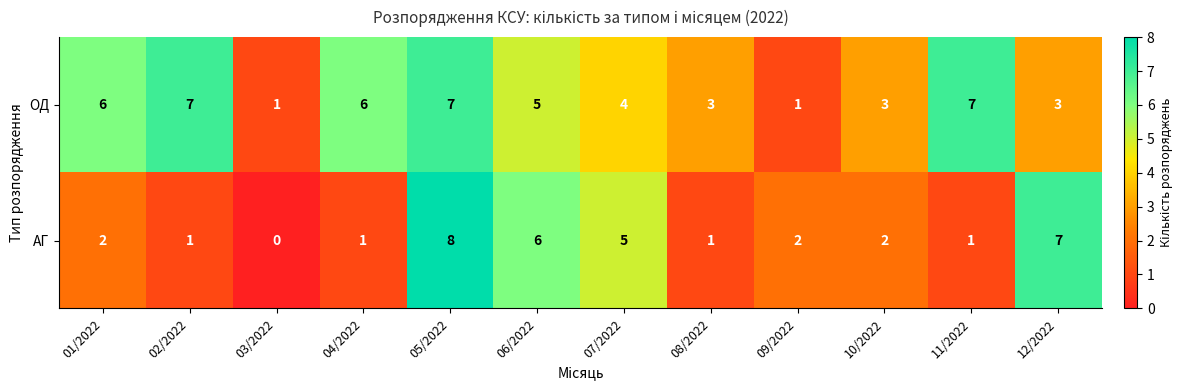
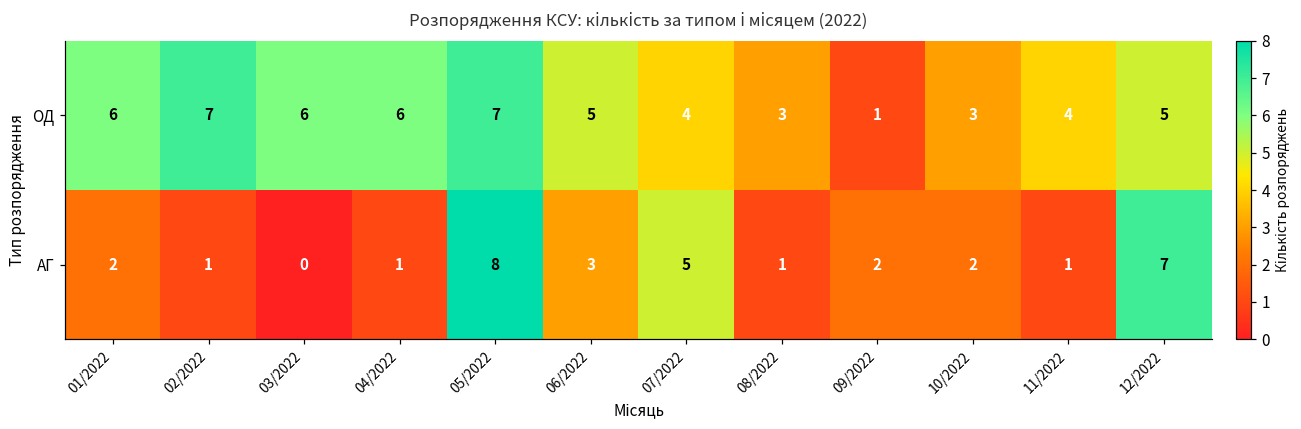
  {
    "ОД": {
      "01/2022": 6,
      "02/2022": 7,
-     "03/2022": 1,
+     "03/2022": 6,
      "04/2022": 6,
      "05/2022": 7,
      "06/2022": 5,
      "07/2022": 4,
      "08/2022": 3,
      "09/2022": 1,
      "10/2022": 3,
-     "11/2022": 7,
-     "12/2022": 3
+     "11/2022": 4,
+     "12/2022": 5
    },
    "АГ": {
      "01/2022": 2,
      "02/2022": 1,
      "03/2022": 0,
      "04/2022": 1,
      "05/2022": 8,
-     "06/2022": 6,
+     "06/2022": 3,
      "07/2022": 5,
      "08/2022": 1,
      "09/2022": 2,
      "10/2022": 2,
      "11/2022": 1,
      "12/2022": 7
    }
  }
